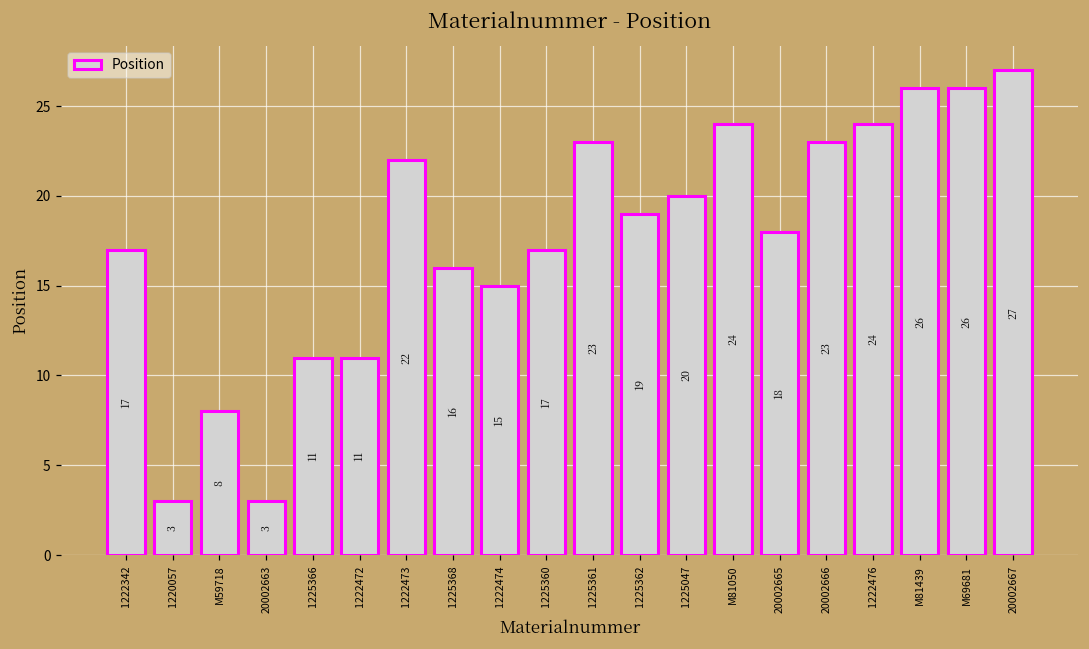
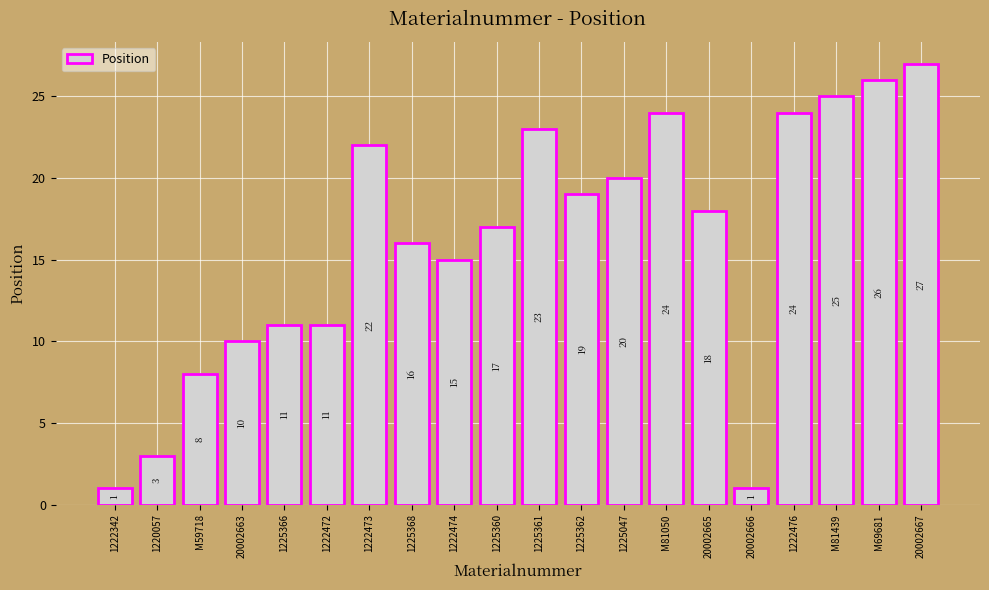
  {
-   "1222342": 17,
+   "1222342": 1,
    "1220057": 3,
    "M59718": 8,
-   "20002663": 3,
+   "20002663": 10,
    "1225366": 11,
    "1222472": 11,
    "1222473": 22,
    "1225368": 16,
    "1222474": 15,
    "1225360": 17,
    "1225361": 23,
    "1225362": 19,
    "1225047": 20,
    "M81050": 24,
    "20002665": 18,
-   "20002666": 23,
+   "20002666": 1,
    "1222476": 24,
-   "M81439": 26,
+   "M81439": 25,
    "M69681": 26,
    "20002667": 27
  }
